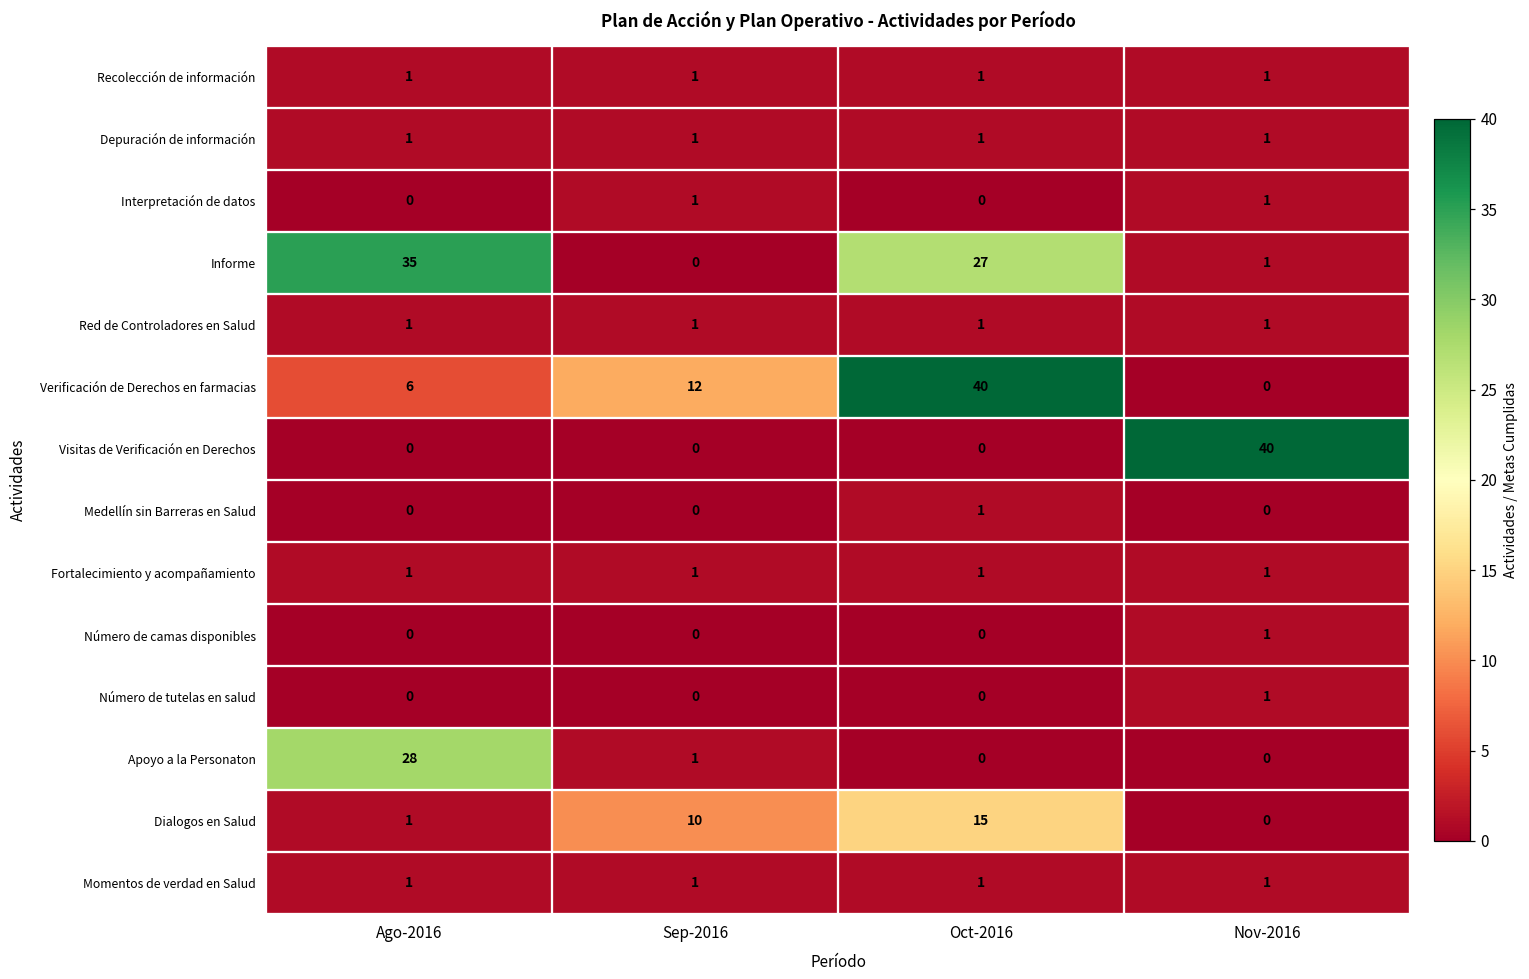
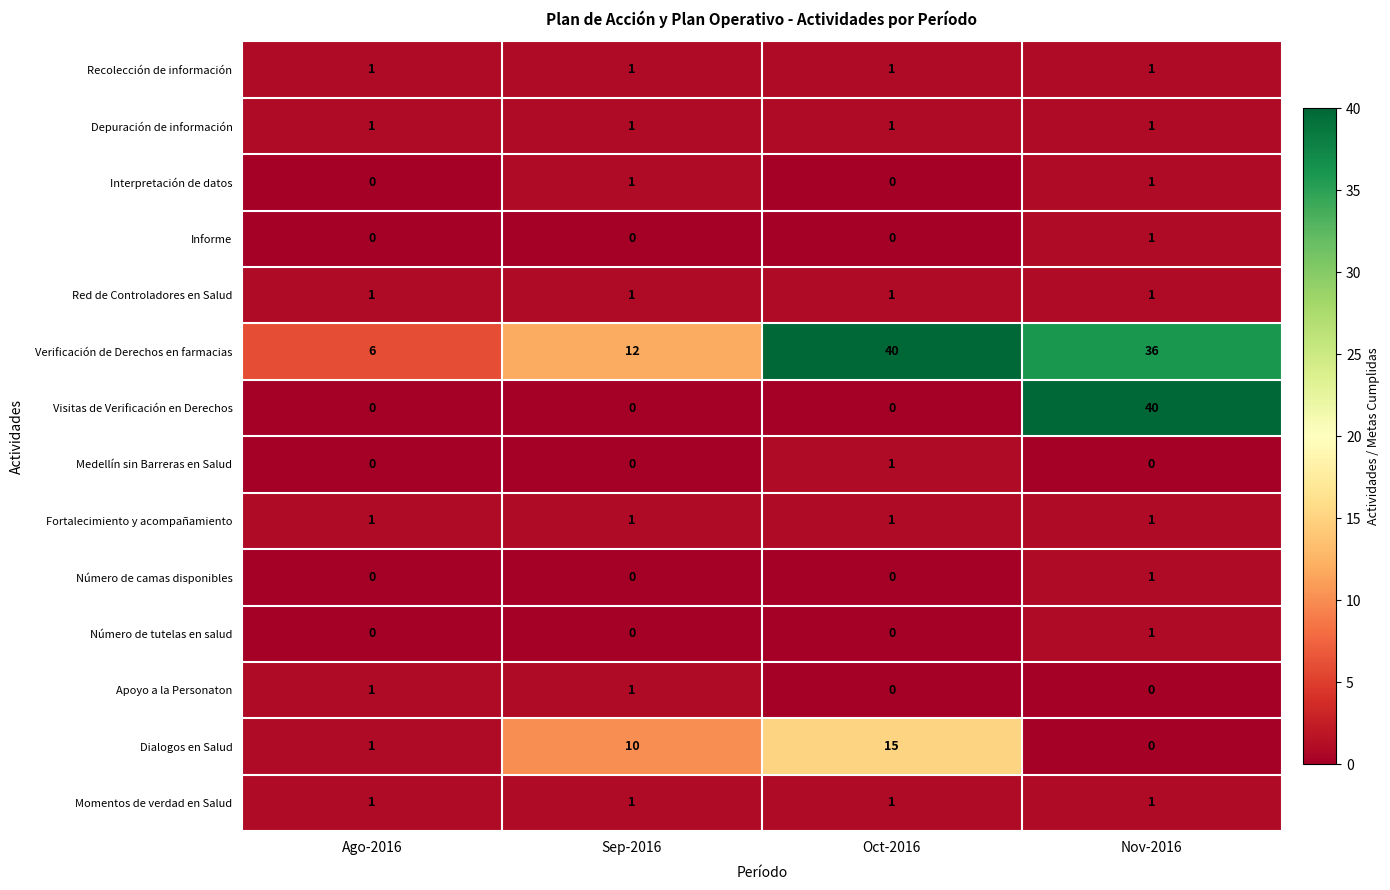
  {
    "Recolección de información": {
      "Ago-2016": 1,
      "Sep-2016": 1,
      "Oct-2016": 1,
      "Nov-2016": 1
    },
    "Depuración de información": {
      "Ago-2016": 1,
      "Sep-2016": 1,
      "Oct-2016": 1,
      "Nov-2016": 1
    },
    "Interpretación de datos": {
      "Ago-2016": 0,
      "Sep-2016": 1,
      "Oct-2016": 0,
      "Nov-2016": 1
    },
    "Informe": {
-     "Ago-2016": 35,
+     "Ago-2016": 0,
      "Sep-2016": 0,
-     "Oct-2016": 27,
+     "Oct-2016": 0,
      "Nov-2016": 1
    },
    "Red de Controladores en Salud": {
      "Ago-2016": 1,
      "Sep-2016": 1,
      "Oct-2016": 1,
      "Nov-2016": 1
    },
    "Verificación de Derechos en farmacias": {
      "Ago-2016": 6,
      "Sep-2016": 12,
      "Oct-2016": 40,
-     "Nov-2016": 0
+     "Nov-2016": 36
    },
    "Visitas de Verificación en Derechos": {
      "Ago-2016": 0,
      "Sep-2016": 0,
      "Oct-2016": 0,
      "Nov-2016": 40
    },
    "Medellín sin Barreras en Salud": {
      "Ago-2016": 0,
      "Sep-2016": 0,
      "Oct-2016": 1,
      "Nov-2016": 0
    },
    "Fortalecimiento y acompañamiento": {
      "Ago-2016": 1,
      "Sep-2016": 1,
      "Oct-2016": 1,
      "Nov-2016": 1
    },
    "Número de camas disponibles": {
      "Ago-2016": 0,
      "Sep-2016": 0,
      "Oct-2016": 0,
      "Nov-2016": 1
    },
    "Número de tutelas en salud": {
      "Ago-2016": 0,
      "Sep-2016": 0,
      "Oct-2016": 0,
      "Nov-2016": 1
    },
    "Apoyo a la Personaton": {
-     "Ago-2016": 28,
+     "Ago-2016": 1,
      "Sep-2016": 1,
      "Oct-2016": 0,
      "Nov-2016": 0
    },
    "Dialogos en Salud": {
      "Ago-2016": 1,
      "Sep-2016": 10,
      "Oct-2016": 15,
      "Nov-2016": 0
    },
    "Momentos de verdad en Salud": {
      "Ago-2016": 1,
      "Sep-2016": 1,
      "Oct-2016": 1,
      "Nov-2016": 1
    }
  }
